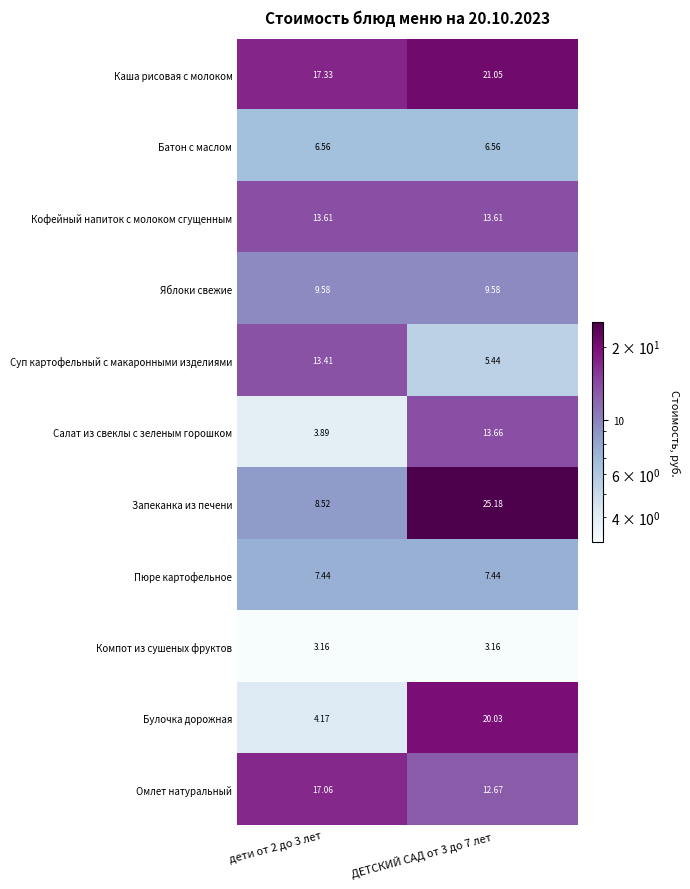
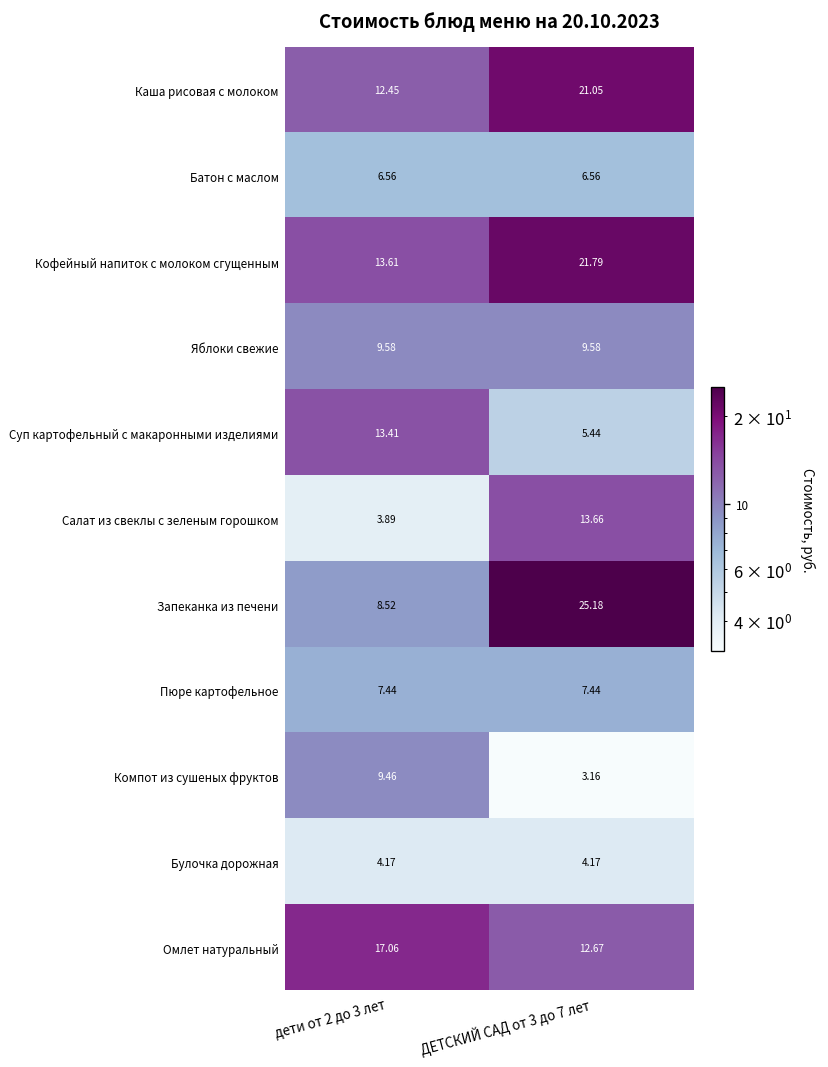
  {
    "Каша рисовая с молоком": {
-     "дети от 2 до 3 лет": 17.33,
+     "дети от 2 до 3 лет": 12.45,
      "ДЕТСКИЙ САД от 3 до 7 лет": 21.05
    },
    "Батон с маслом": {
      "дети от 2 до 3 лет": 6.56,
      "ДЕТСКИЙ САД от 3 до 7 лет": 6.56
    },
    "Кофейный напиток с молоком сгущенным": {
      "дети от 2 до 3 лет": 13.61,
-     "ДЕТСКИЙ САД от 3 до 7 лет": 13.61
+     "ДЕТСКИЙ САД от 3 до 7 лет": 21.79
    },
    "Яблоки свежие": {
      "дети от 2 до 3 лет": 9.58,
      "ДЕТСКИЙ САД от 3 до 7 лет": 9.58
    },
    "Суп картофельный с макаронными изделиями": {
      "дети от 2 до 3 лет": 13.41,
      "ДЕТСКИЙ САД от 3 до 7 лет": 5.44
    },
    "Салат из свеклы с зеленым горошком": {
      "дети от 2 до 3 лет": 3.89,
      "ДЕТСКИЙ САД от 3 до 7 лет": 13.66
    },
    "Запеканка из печени": {
      "дети от 2 до 3 лет": 8.52,
      "ДЕТСКИЙ САД от 3 до 7 лет": 25.18
    },
    "Пюре картофельное": {
      "дети от 2 до 3 лет": 7.44,
      "ДЕТСКИЙ САД от 3 до 7 лет": 7.44
    },
    "Компот из сушеных фруктов": {
-     "дети от 2 до 3 лет": 3.16,
+     "дети от 2 до 3 лет": 9.46,
      "ДЕТСКИЙ САД от 3 до 7 лет": 3.16
    },
    "Булочка дорожная": {
      "дети от 2 до 3 лет": 4.17,
-     "ДЕТСКИЙ САД от 3 до 7 лет": 20.03
+     "ДЕТСКИЙ САД от 3 до 7 лет": 4.17
    },
    "Омлет натуральный": {
      "дети от 2 до 3 лет": 17.06,
      "ДЕТСКИЙ САД от 3 до 7 лет": 12.67
    }
  }
